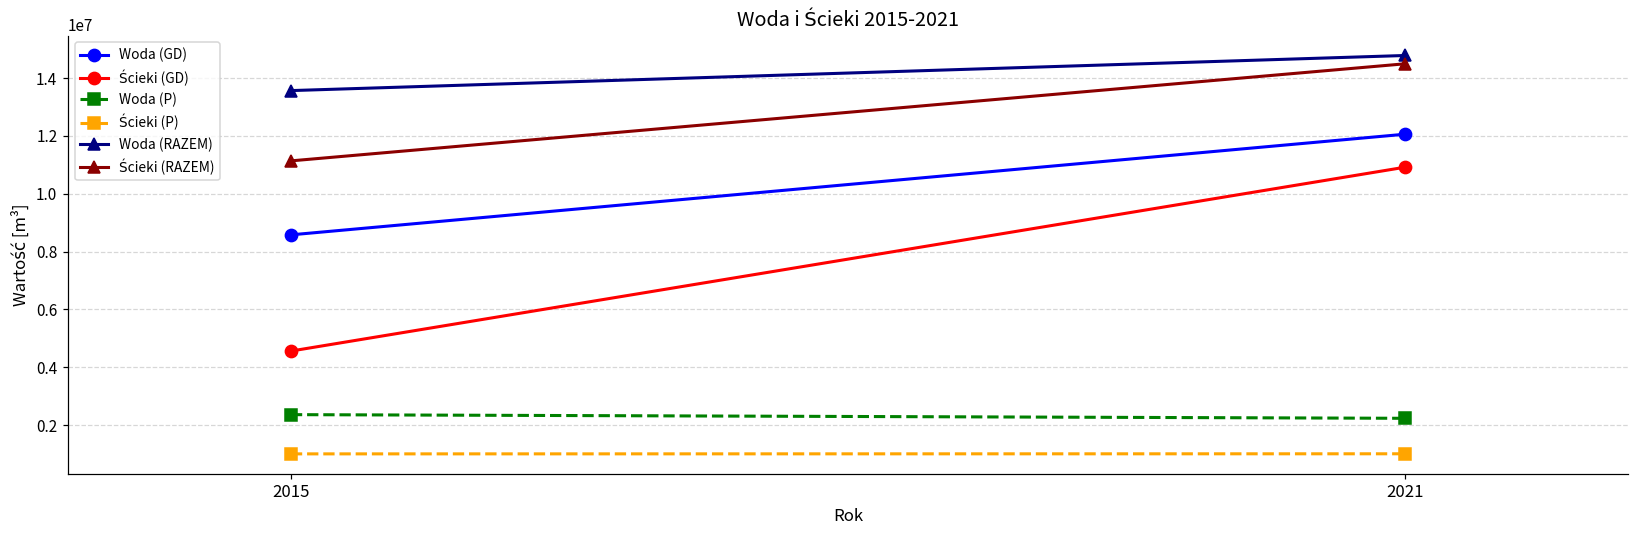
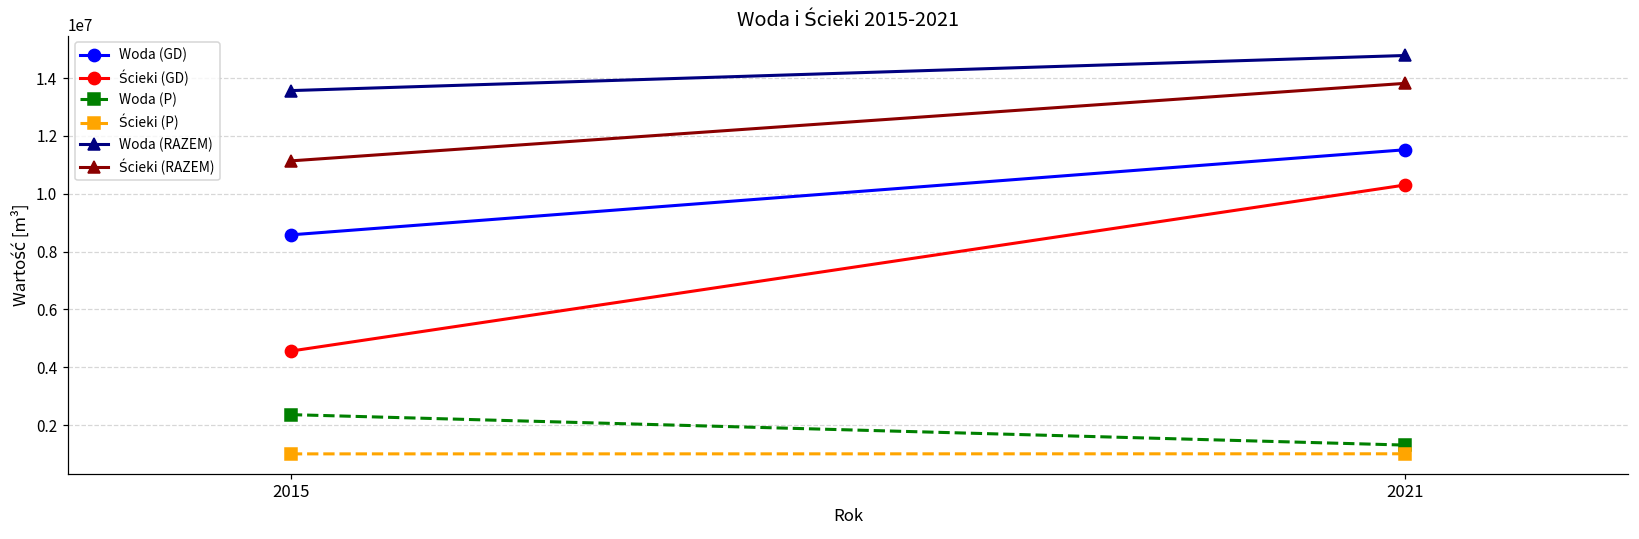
  {
    "Woda (GD)": {
      "2015": 8600000,
-     "2021": 12100000
+     "2021": 11500000
    },
    "Ścieki (GD)": {
      "2015": 4600000,
-     "2021": 10900000
+     "2021": 10300000
    },
    "Woda (P)": {
      "2015": 2400000,
-     "2021": 2200000
+     "2021": 1300000
    },
    "Ścieki (P)": {
      "2015": 1000000,
      "2021": 1000000
    },
    "Woda (RAZEM)": {
      "2015": 13600000,
      "2021": 14800000
    },
    "Ścieki (RAZEM)": {
      "2015": 11100000,
-     "2021": 14500000
+     "2021": 13800000
    }
  }
